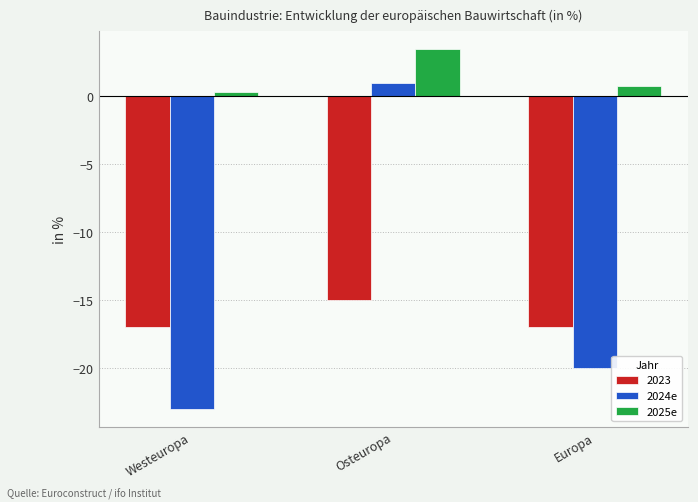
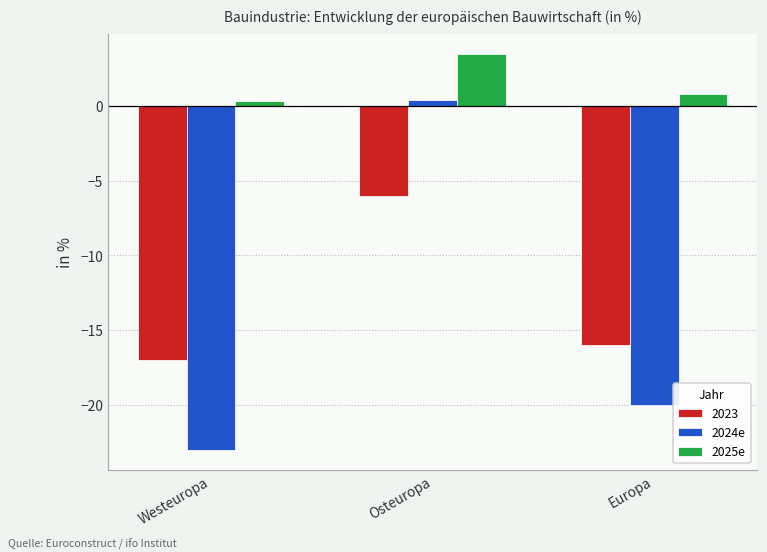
  {
    "2023": {
      "Westeuropa": -17,
-     "Osteuropa": -15,
-     "Europa": -17
+     "Osteuropa": -6,
+     "Europa": -16
    },
    "2024e": {
      "Westeuropa": -23.0,
-     "Osteuropa": 1.0,
+     "Osteuropa": 0.4,
      "Europa": -20.0
    },
    "2025e": {
      "Westeuropa": 0.3,
      "Osteuropa": 3.5,
      "Europa": 0.8
    }
  }
